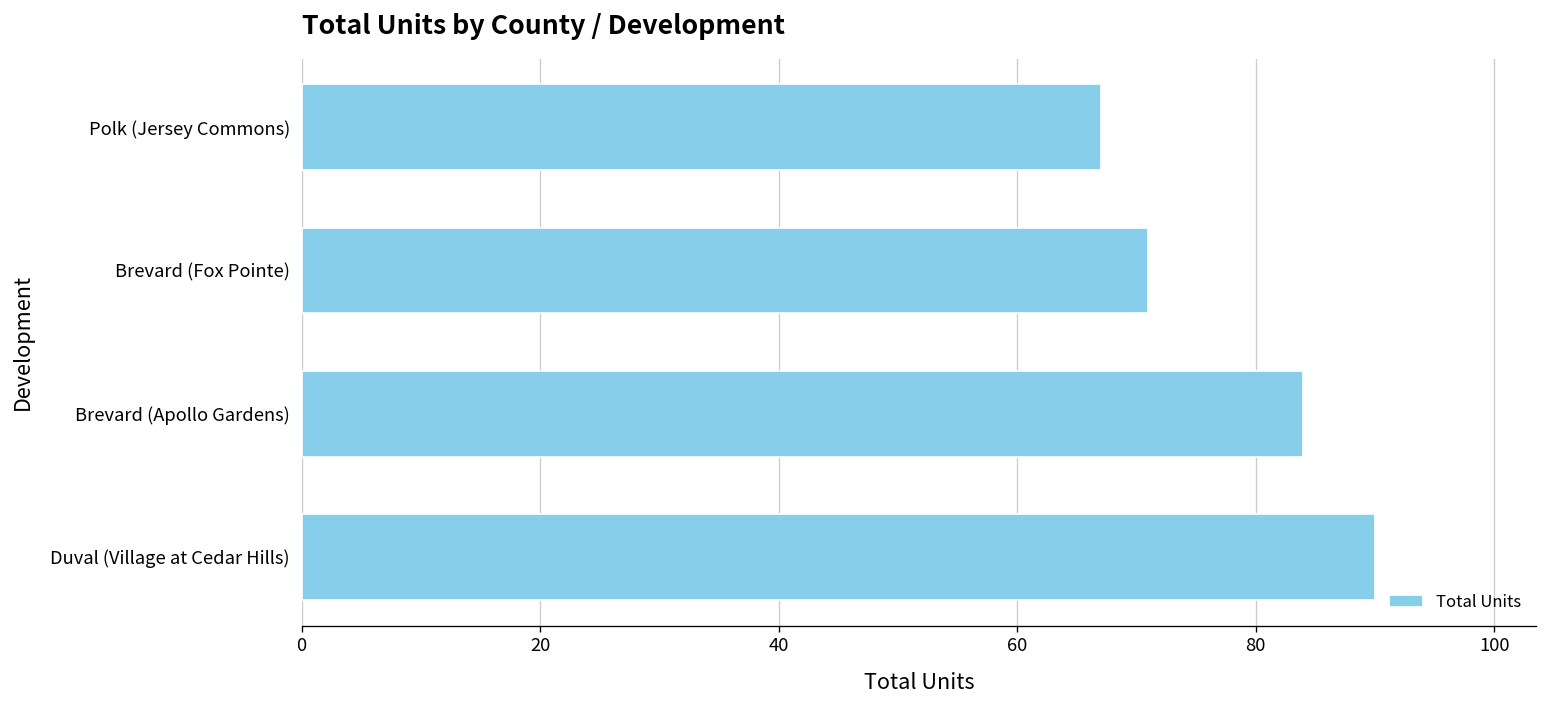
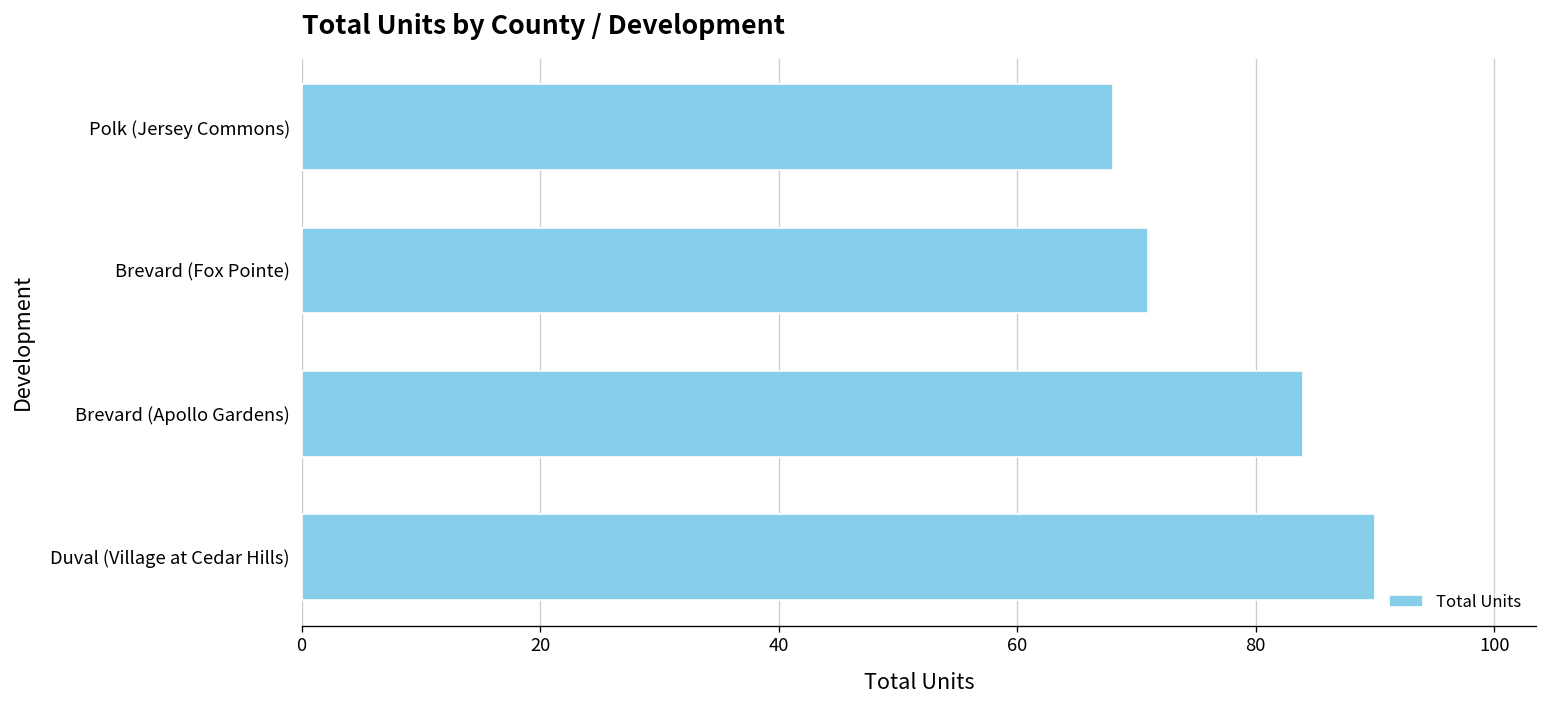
  {
-   "Polk (Jersey Commons)": 67,
+   "Polk (Jersey Commons)": 68,
    "Brevard (Fox Pointe)": 71,
    "Brevard (Apollo Gardens)": 84,
    "Duval (Village at Cedar Hills)": 90
  }
